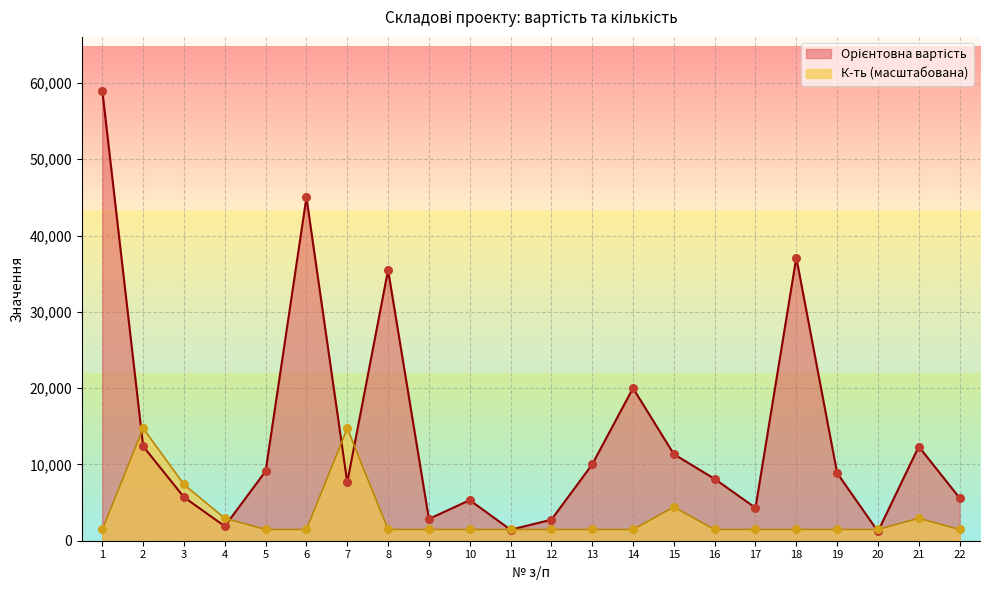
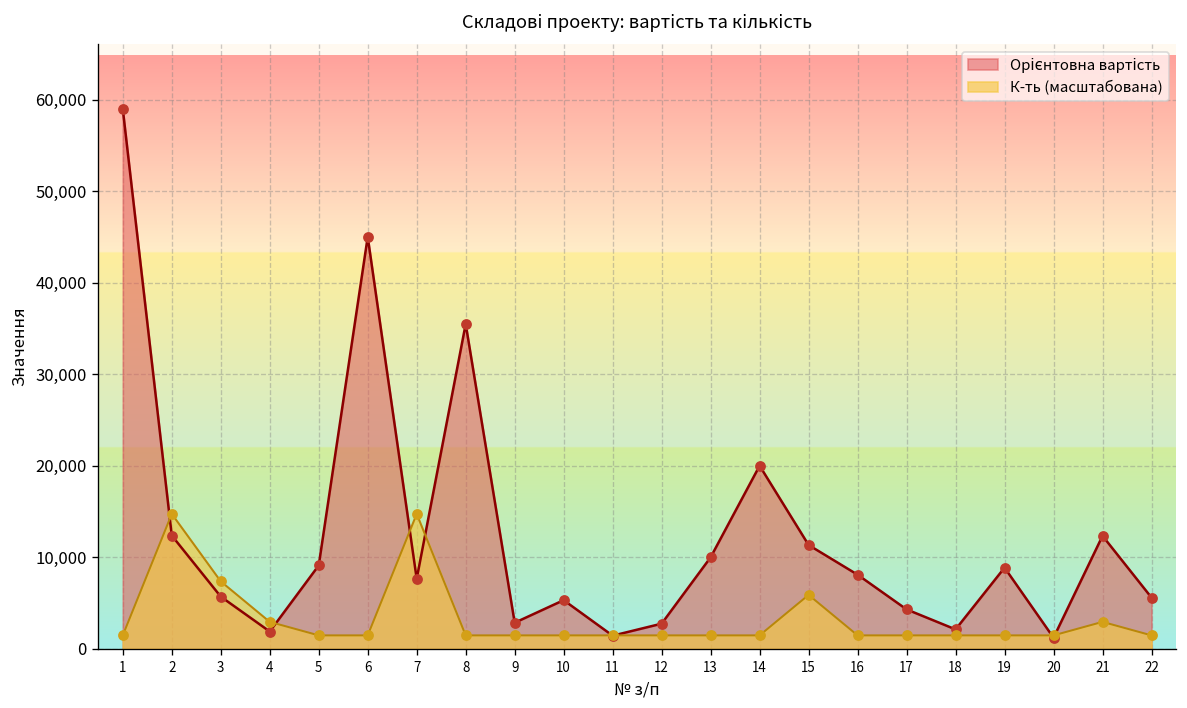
  {
    "Орієнтовна вартість": {
      "1": "59,000",
      "2": "12,000",
      "3": "6,000",
      "4": "2,000",
      "5": "9,000",
      "6": "45,000",
      "7": "8,000",
      "8": "35,000",
      "9": "3,000",
      "10": "5,000",
      "12": "3,000",
      "13": "10,000",
      "14": "20,000",
      "15": "11,000",
      "16": "8,000",
      "17": "4,000",
-     "18": "37,000",
+     "18": "2,000",
      "19": "9,000",
      "21": "12,000",
      "22": "6,000"
    },
    "К-ть (масштабована)": {
      "1": "1,000",
      "2": "15,000",
      "3": "7,000",
      "4": "3,000",
      "5": "1,000",
      "6": "1,000",
      "7": "15,000",
      "8": "1,000",
      "9": "1,000",
      "10": "1,000",
      "12": "1,000",
      "13": "1,000",
      "14": "1,000",
-     "15": "4,000",
+     "15": "6,000",
      "16": "1,000",
      "17": "1,000",
      "18": "1,000",
      "19": "1,000",
      "21": "3,000",
      "22": "1,000"
    }
  }
